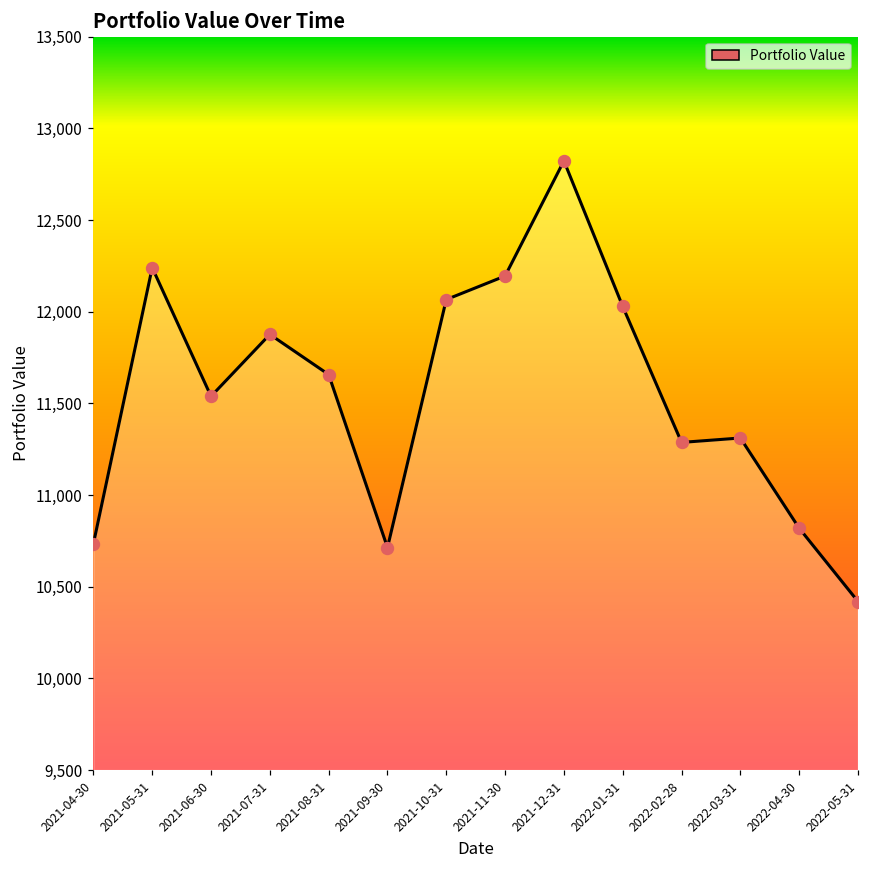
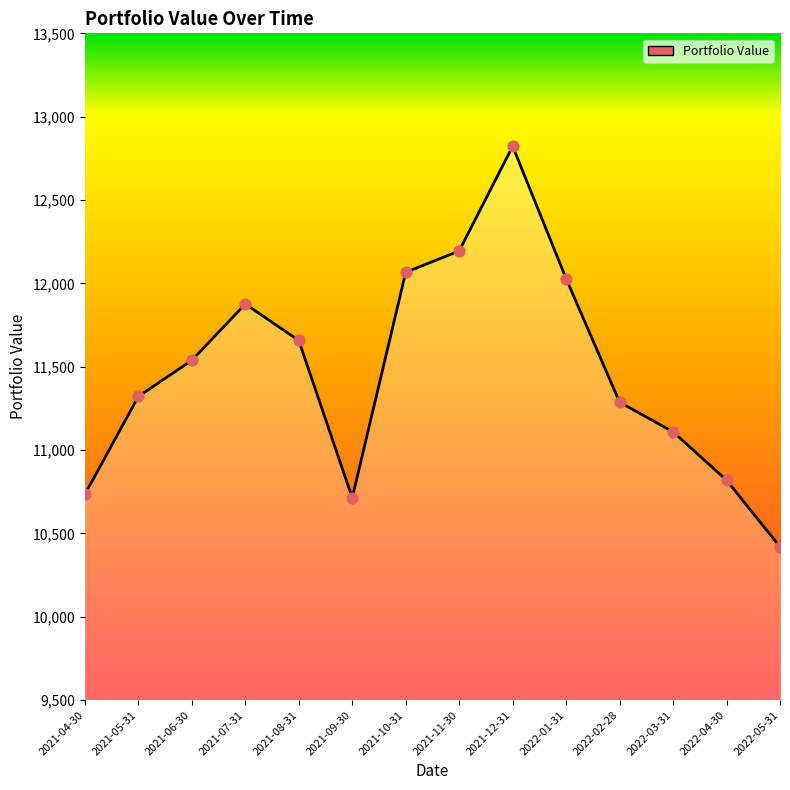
  {
    "2021-04-30": "10,730",
-   "2021-05-31": "12,240",
+   "2021-05-31": "11,320",
    "2021-06-30": "11,540",
    "2021-07-31": "11,880",
    "2021-08-31": "11,660",
    "2021-09-30": "10,710",
    "2021-10-31": "12,070",
    "2021-11-30": "12,190",
    "2021-12-31": "12,820",
    "2022-01-31": "12,030",
    "2022-02-28": "11,290",
-   "2022-03-31": "11,310",
+   "2022-03-31": "11,110",
    "2022-04-30": "10,820",
    "2022-05-31": "10,420"
  }
